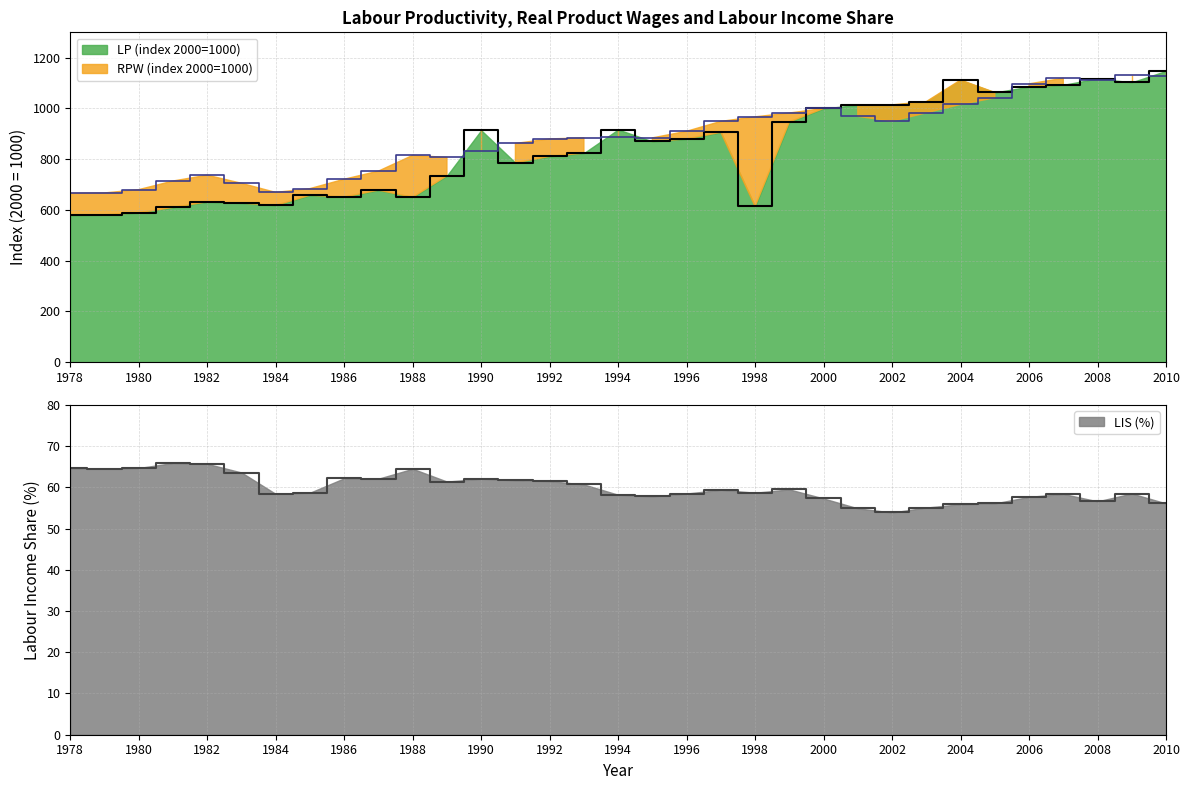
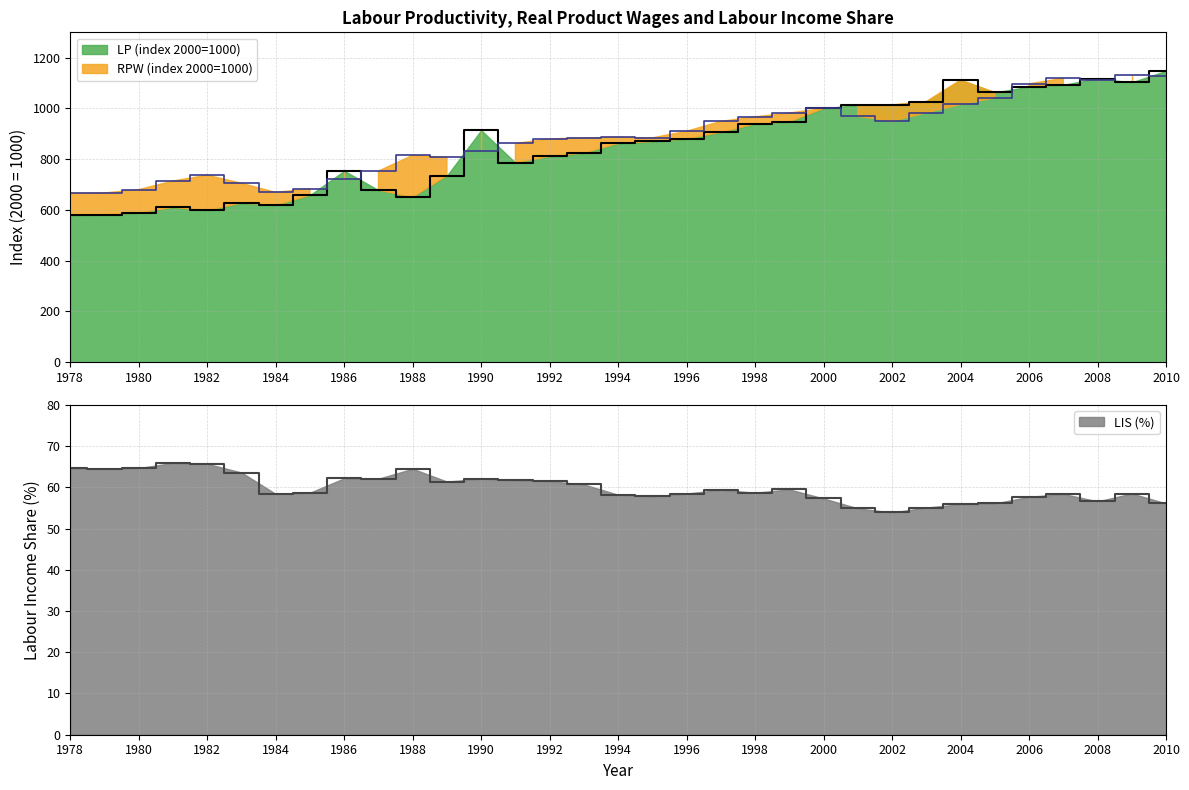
  {
    "Labour Productivity, Real Product Wages and Labour Income Share": {
      "LP (index 2000=1000)": {
        "1978": 580,
        "1980": 590,
-       "1982": 630,
+       "1982": 600,
        "1984": 620,
-       "1986": 650,
+       "1986": 750,
        "1988": 650,
        "1990": 910,
        "1992": 810,
-       "1994": 920,
+       "1994": 860,
        "1996": 880,
-       "1998": 610,
+       "1998": 940,
        "2002": 1010,
        "2004": 1110,
        "2006": 1090,
        "2010": 1150
      }
    }
  }
